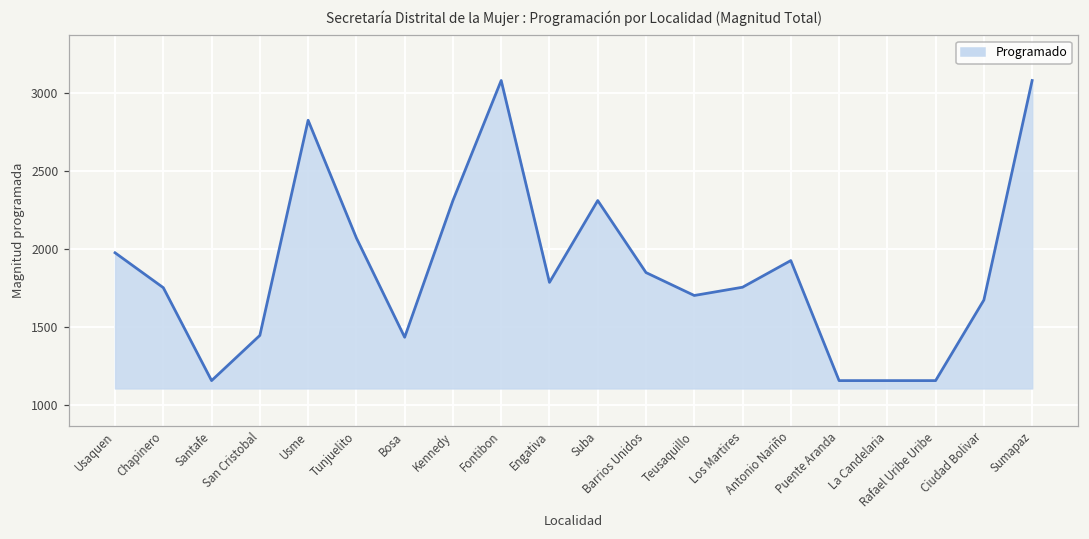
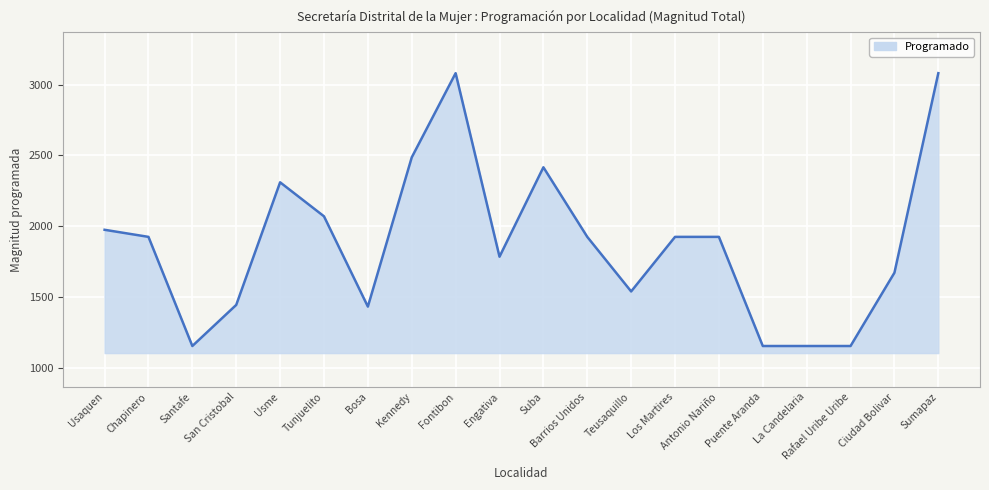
  {
    "Usaquen": 1980,
-   "Chapinero": 1750,
+   "Chapinero": 1930,
    "Santafe": 1160,
    "San Cristobal": 1450,
-   "Usme": 2830,
+   "Usme": 2310,
    "Tunjuelito": 2070,
    "Bosa": 1430,
-   "Kennedy": 2310,
+   "Kennedy": 2490,
    "Fontibon": 3080,
    "Engativa": 1790,
-   "Suba": 2310,
-   "Barrios Unidos": 1850,
-   "Teusaquillo": 1700,
-   "Los Martires": 1750,
+   "Suba": 2420,
+   "Barrios Unidos": 1930,
+   "Teusaquillo": 1540,
+   "Los Martires": 1930,
    "Antonio Nariño": 1930,
    "Puente Aranda": 1160,
    "La Candelaria": 1160,
    "Rafael Uribe Uribe": 1160,
    "Ciudad Bolivar": 1670,
    "Sumapaz": 3080
  }
